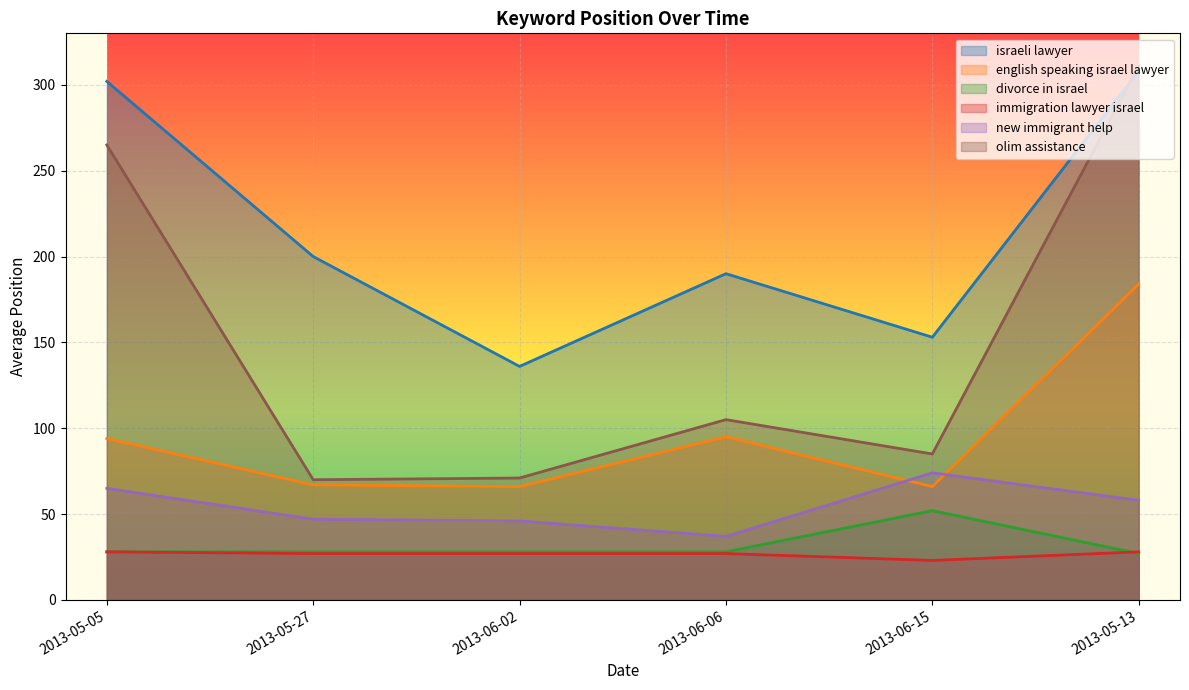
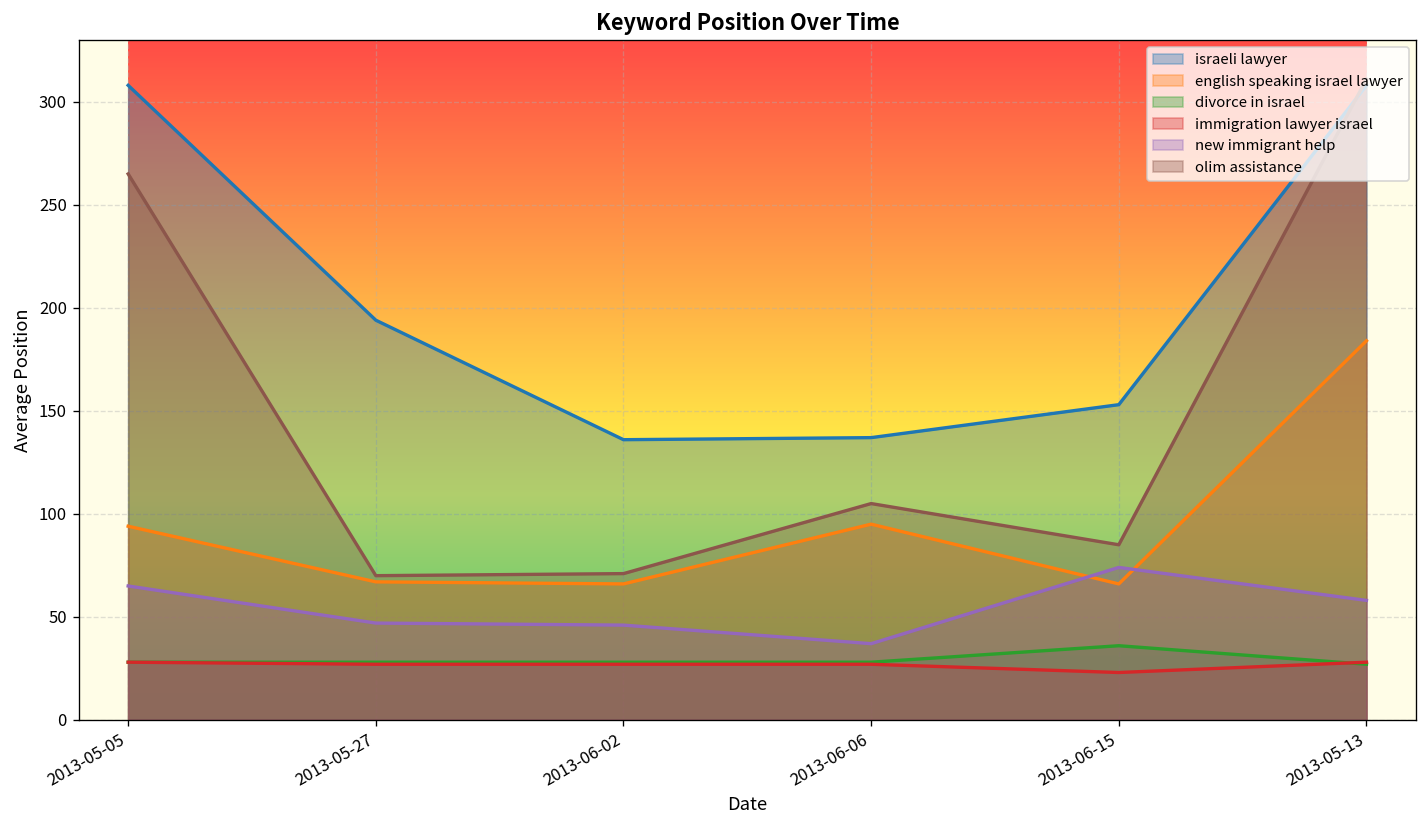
  {
    "israeli lawyer": {
-     "2013-05-05": 302,
-     "2013-05-27": 200,
+     "2013-05-05": 308,
+     "2013-05-27": 194,
      "2013-06-02": 136,
-     "2013-06-06": 190,
+     "2013-06-06": 137,
      "2013-06-15": 153
    },
    "divorce in israel": {
-     "2013-06-15": 52
+     "2013-06-15": 36
    },
    "new immigrant help": {
      "2013-05-05": 65,
      "2013-05-27": 47,
      "2013-06-02": 46,
      "2013-06-06": 37,
      "2013-06-15": 74,
      "2013-05-13": 58
    }
  }
